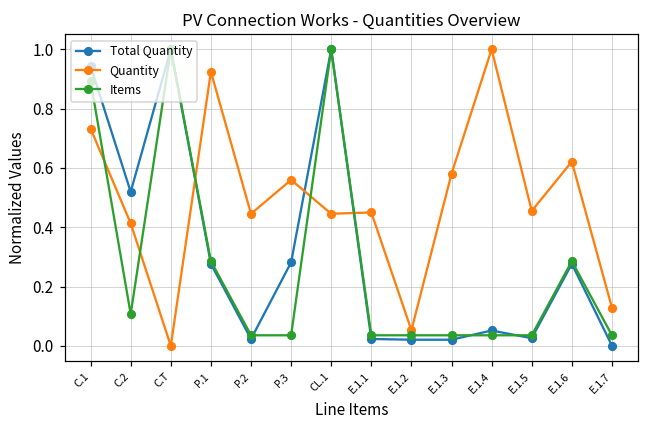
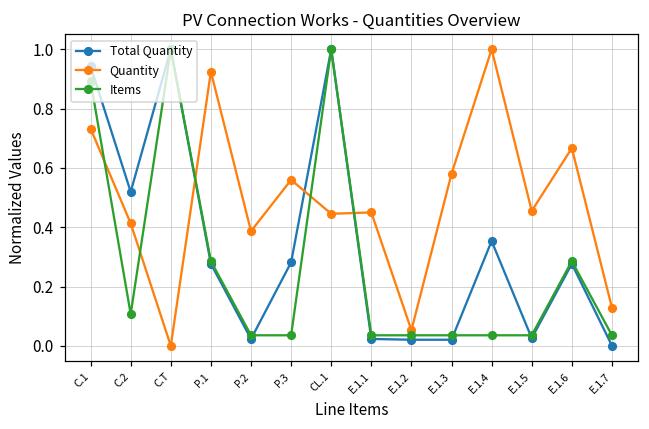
  {
    "Total Quantity": {
      "C.2": 0.52,
      "P.2": 0.02,
      "P.3": 0.28,
      "E.1.1": 0.02,
      "E.1.2": 0.02,
      "E.1.3": 0.02,
-     "E.1.4": 0.05,
+     "E.1.4": 0.35,
      "E.1.5": 0.03,
      "E.1.7": 0.00
    },
    "Quantity": {
      "C.1": 0.73,
      "C.2": 0.41,
      "C.T": 0.00,
      "P.1": 0.92,
-     "P.2": 0.45,
+     "P.2": 0.39,
      "P.3": 0.56,
      "CL.1": 0.45,
      "E.1.1": 0.45,
      "E.1.2": 0.05,
      "E.1.3": 0.58,
      "E.1.4": 1.00,
      "E.1.5": 0.46,
-     "E.1.6": 0.62,
+     "E.1.6": 0.67,
      "E.1.7": 0.13
    },
    "Items": {
      "C.2": 0.11,
      "P.2": 0.04,
      "P.3": 0.04,
      "E.1.1": 0.04,
      "E.1.2": 0.04,
      "E.1.3": 0.04,
      "E.1.4": 0.04,
      "E.1.5": 0.04,
      "E.1.7": 0.04
    }
  }
